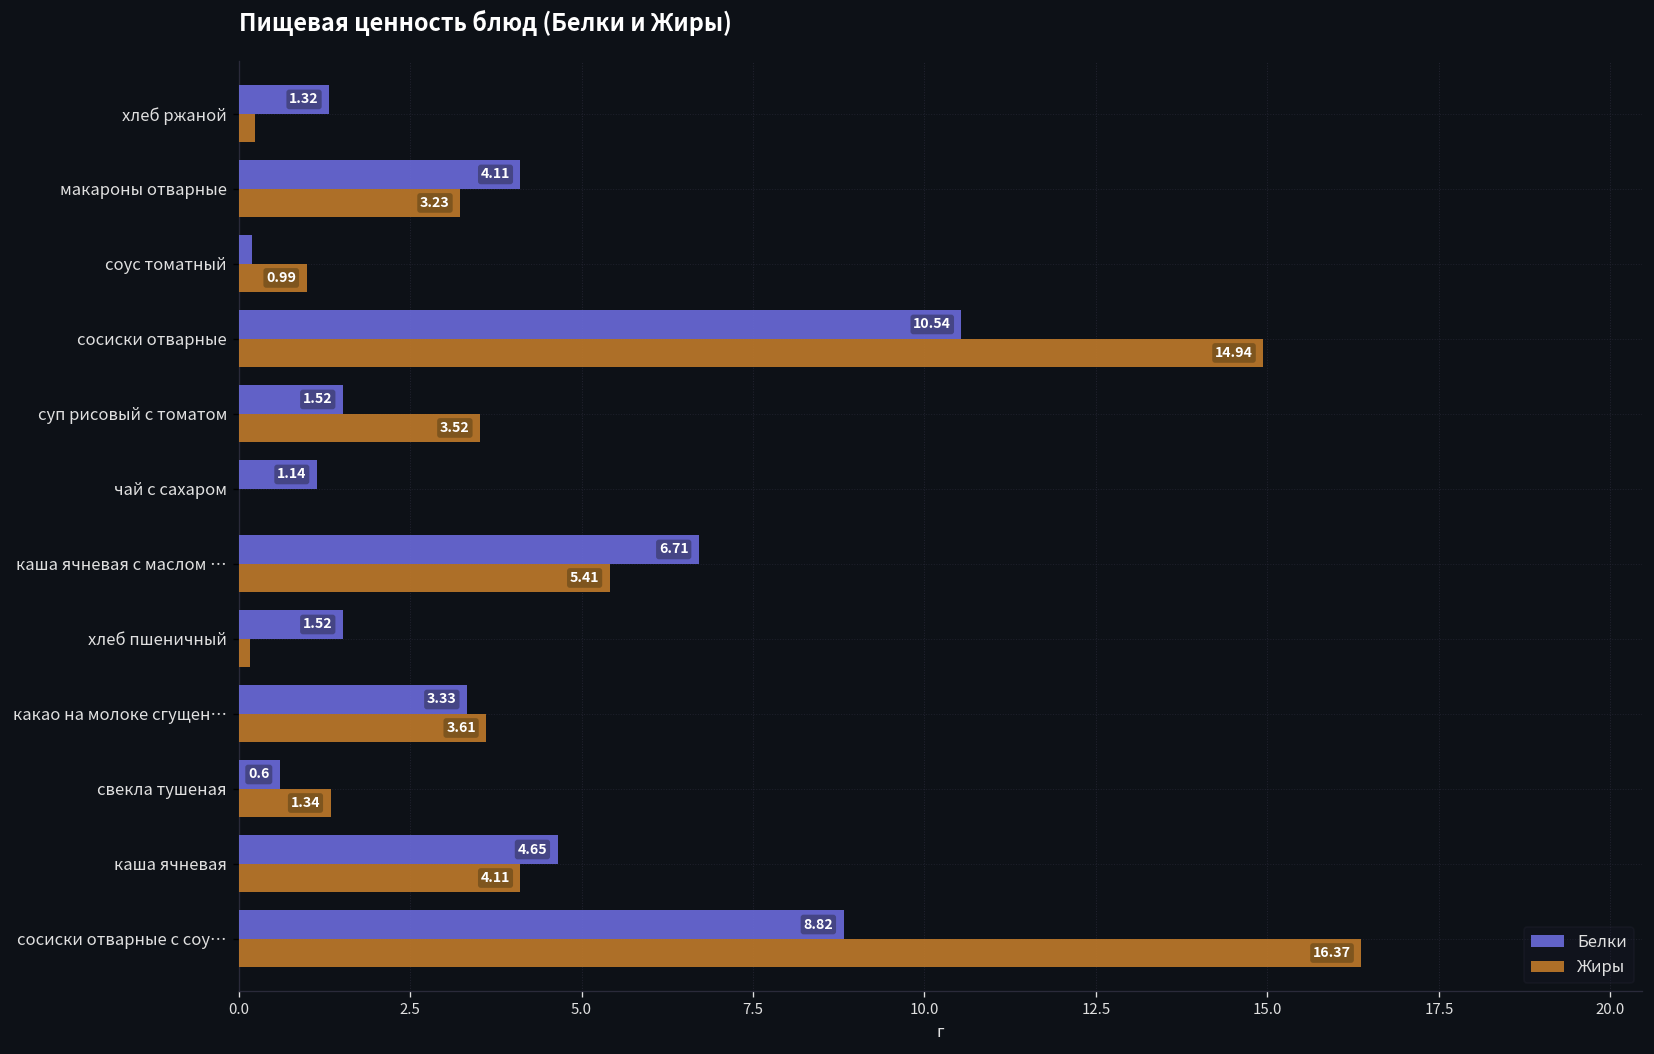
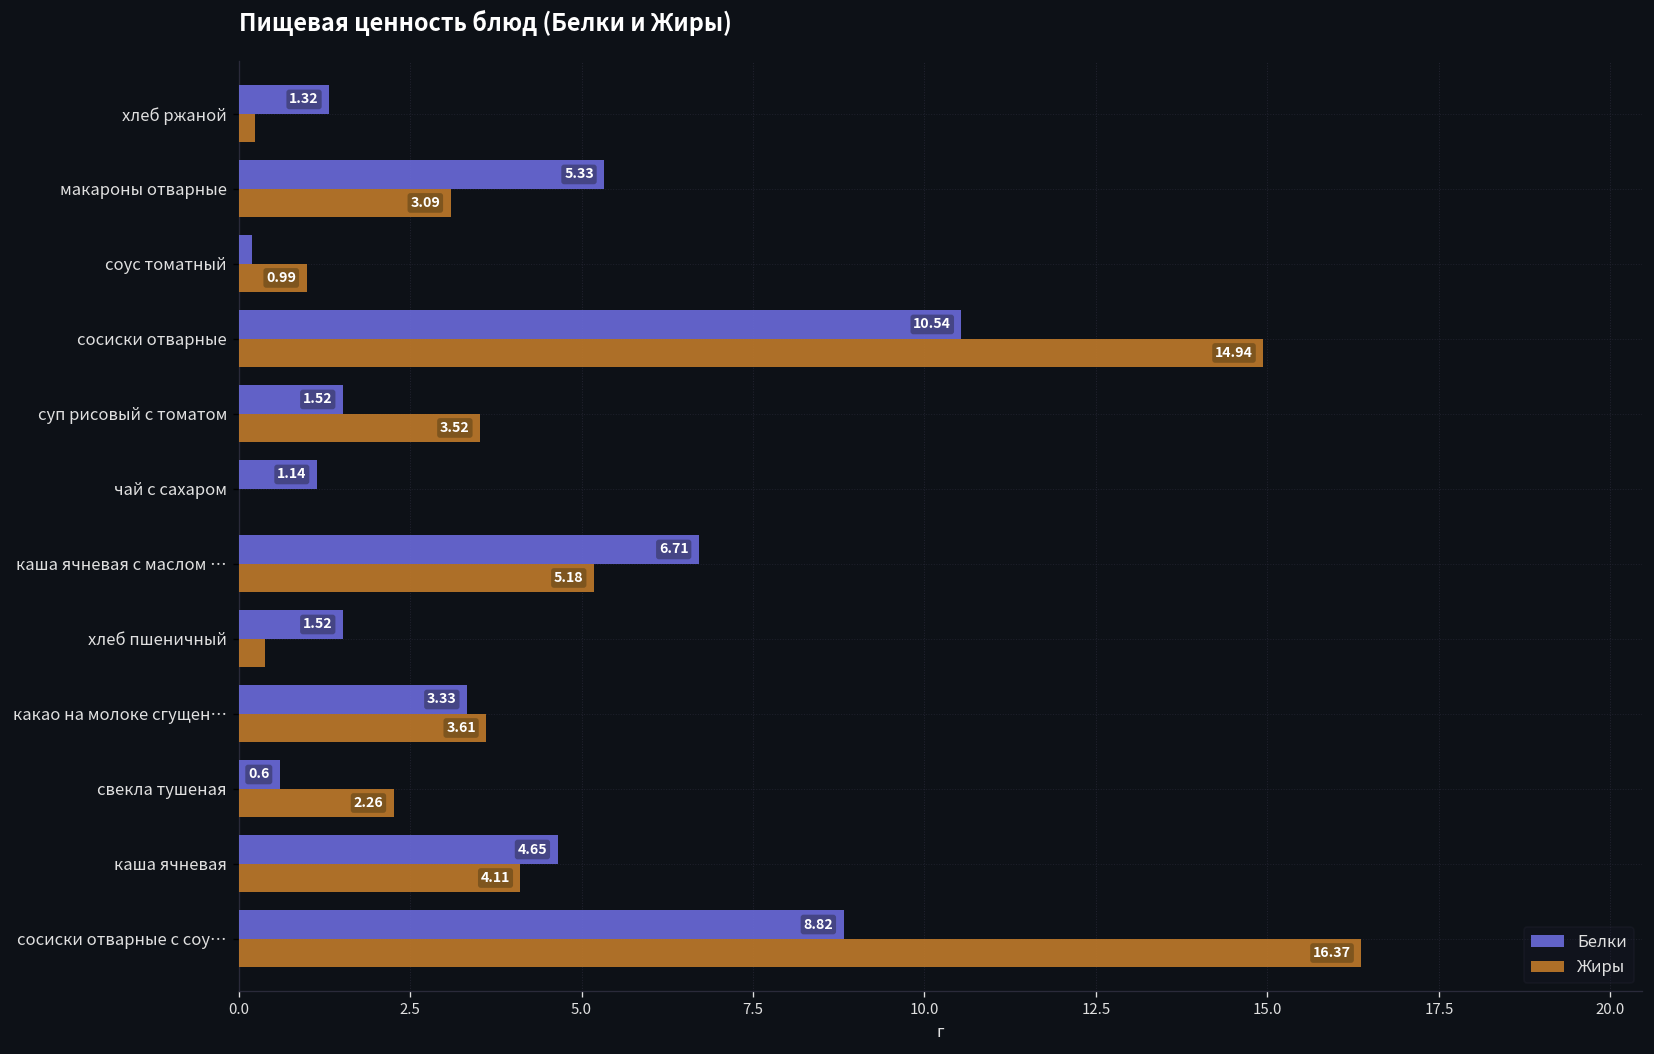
  {
    "Белки": {
-     "макароны отварные": 4.11
+     "макароны отварные": 5.33
    },
    "Жиры": {
-     "макароны отварные": 3.23,
-     "каша ячневая с маслом …": 5.41,
-     "хлеб пшеничный": 0.2,
-     "свекла тушеная": 1.34
+     "макароны отварные": 3.09,
+     "каша ячневая с маслом …": 5.18,
+     "хлеб пшеничный": 0.4,
+     "свекла тушеная": 2.26
    }
  }
